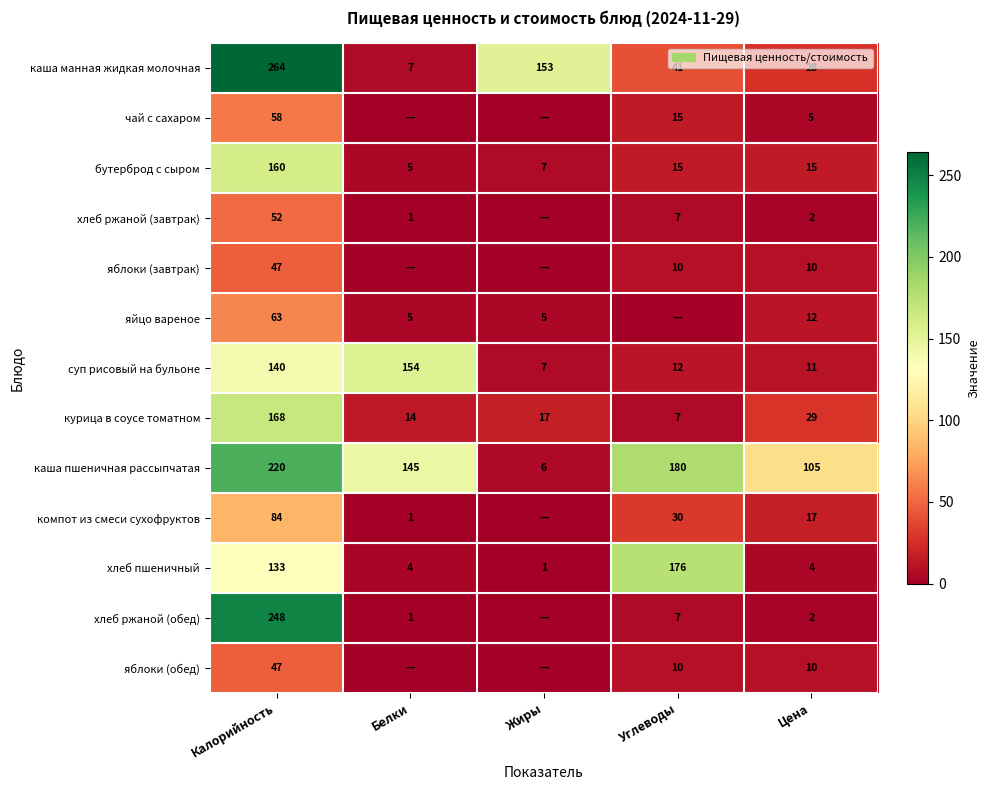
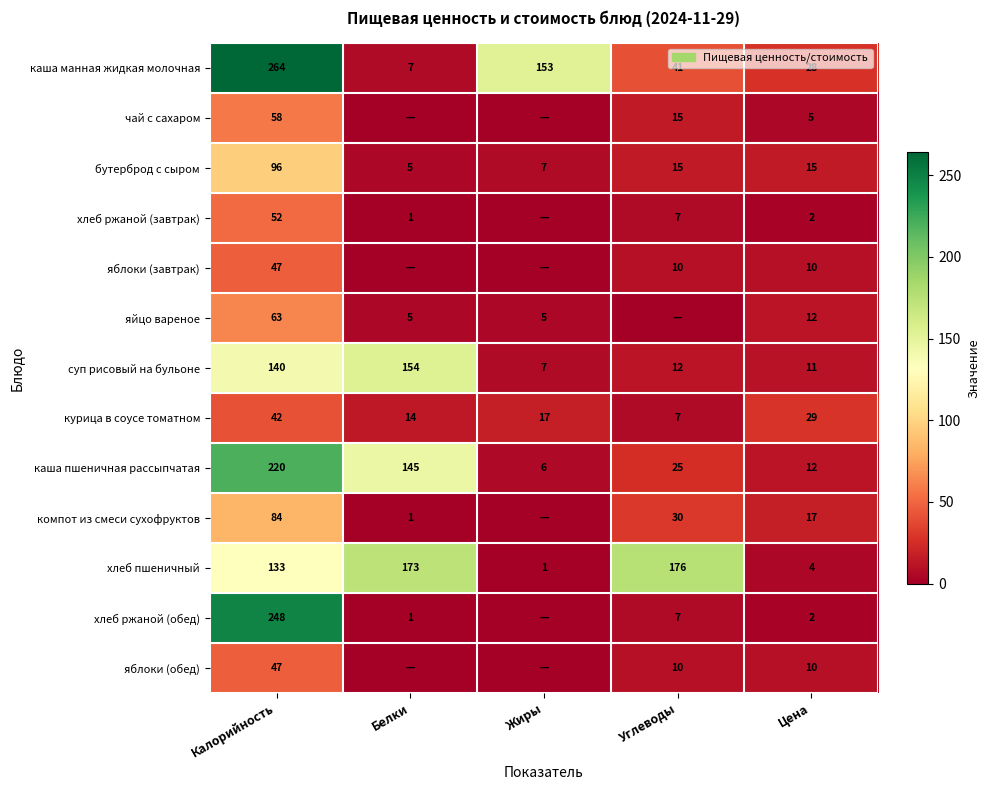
  {
    "каша манная жидкая молочная": {
      "Калорийность": 264,
      "Белки": 7,
      "Жиры": 153
    },
    "чай с сахаром": {
      "Калорийность": 58,
      "Углеводы": 15,
      "Цена": 5
    },
    "бутерброд с сыром": {
-     "Калорийность": 160,
+     "Калорийность": 96,
      "Белки": 5,
      "Жиры": 7,
      "Углеводы": 15,
      "Цена": 15
    },
    "хлеб ржаной (завтрак)": {
      "Калорийность": 52,
      "Белки": 1,
      "Углеводы": 7,
      "Цена": 2
    },
    "яблоки (завтрак)": {
      "Калорийность": 47,
      "Углеводы": 10,
      "Цена": 10
    },
    "яйцо вареное": {
      "Калорийность": 63,
      "Белки": 5,
      "Жиры": 5,
      "Цена": 12
    },
    "суп рисовый на бульоне": {
      "Калорийность": 140,
      "Белки": 154,
      "Жиры": 7,
      "Углеводы": 12,
      "Цена": 11
    },
    "курица в соусе томатном": {
-     "Калорийность": 168,
+     "Калорийность": 42,
      "Белки": 14,
      "Жиры": 17,
      "Углеводы": 7,
      "Цена": 29
    },
    "каша пшеничная рассыпчатая": {
      "Калорийность": 220,
      "Белки": 145,
      "Жиры": 6,
-     "Углеводы": 180,
-     "Цена": 105
+     "Углеводы": 25,
+     "Цена": 12
    },
    "компот из смеси сухофруктов": {
      "Калорийность": 84,
      "Белки": 1,
      "Углеводы": 30,
      "Цена": 17
    },
    "хлеб пшеничный": {
      "Калорийность": 133,
-     "Белки": 4,
+     "Белки": 173,
      "Жиры": 1,
      "Углеводы": 176,
      "Цена": 4
    },
    "хлеб ржаной (обед)": {
      "Калорийность": 248,
      "Белки": 1,
      "Углеводы": 7,
      "Цена": 2
    },
    "яблоки (обед)": {
      "Калорийность": 47,
      "Углеводы": 10,
      "Цена": 10
    }
  }
